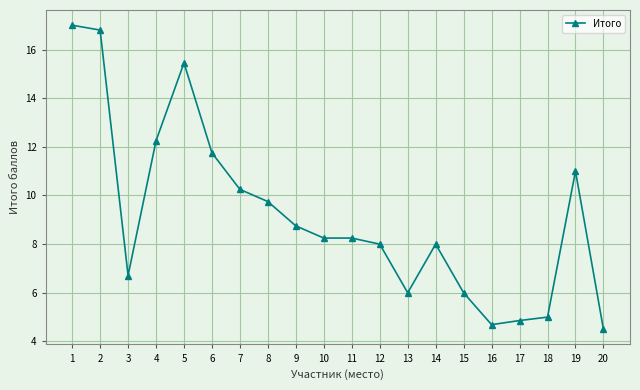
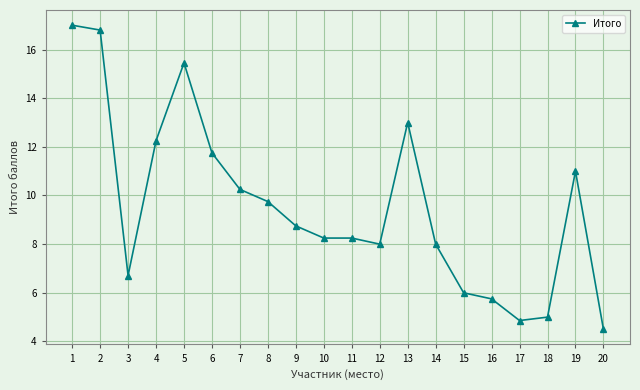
  {
    "1": 17.0,
    "2": 16.8,
    "3": 6.7,
    "4": 12.3,
    "5": 15.5,
    "6": 11.8,
    "7": 10.3,
    "8": 9.8,
    "9": 8.8,
    "10": 8.3,
    "11": 8.3,
    "12": 8.0,
-   "13": 6,
+   "13": 13,
    "14": 8.0,
    "15": 6.0,
-   "16": 4.7,
+   "16": 5.8,
    "17": 4.9,
    "18": 5.0,
    "19": 11.0,
    "20": 4.5
  }
